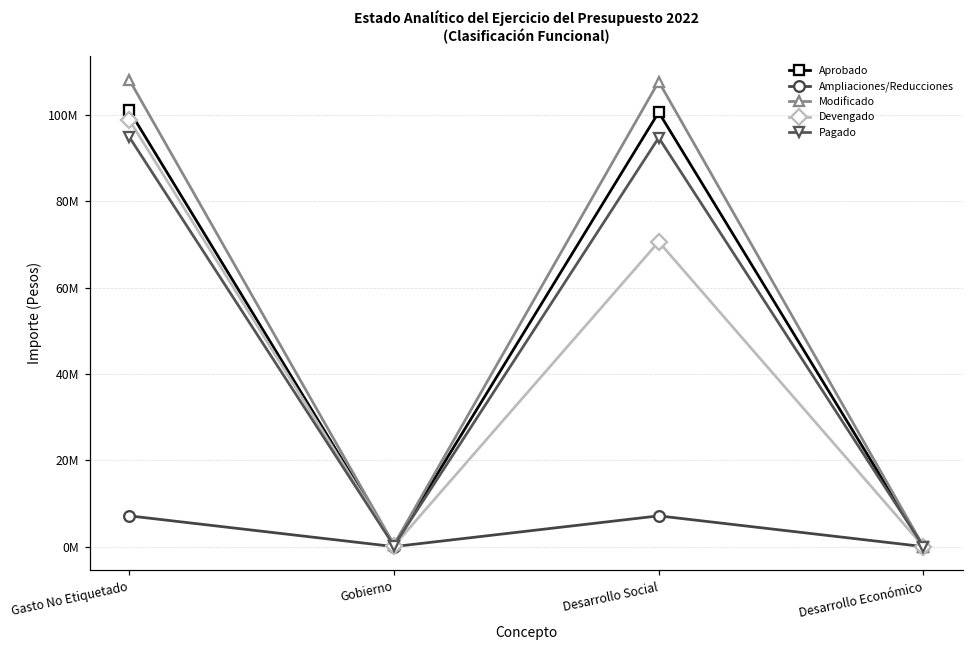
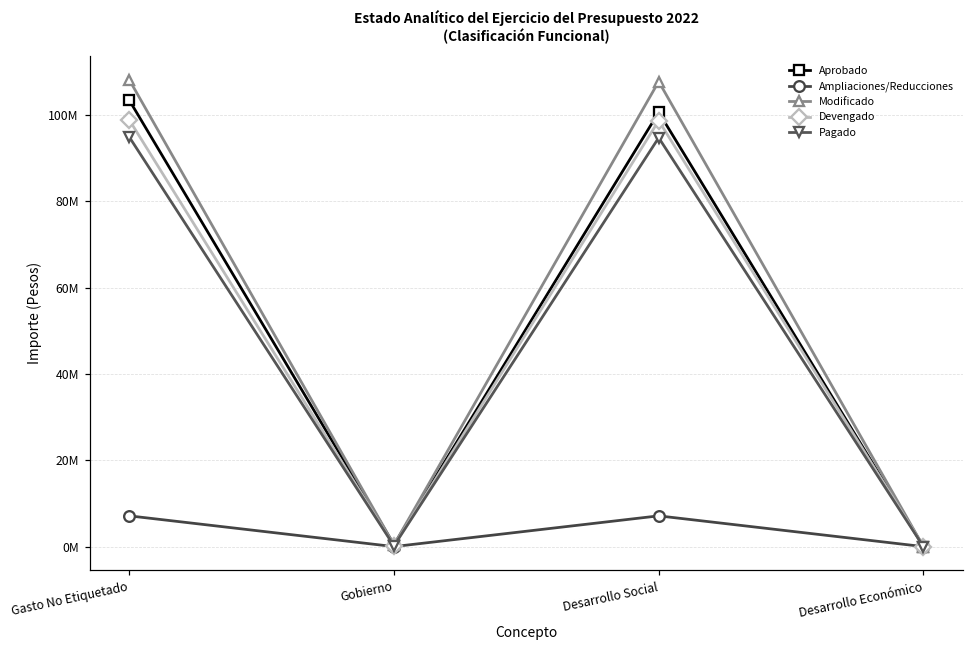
  {
    "Aprobado": {
-     "Gasto No Etiquetado": 101000000,
+     "Gasto No Etiquetado": 103000000,
      "Desarrollo Social": 101000000
    },
    "Modificado": {
      "Gasto No Etiquetado": 108000000,
      "Desarrollo Social": 108000000
    },
    "Devengado": {
      "Gasto No Etiquetado": 99000000,
-     "Desarrollo Social": 71000000
+     "Desarrollo Social": 99000000
    }
  }
